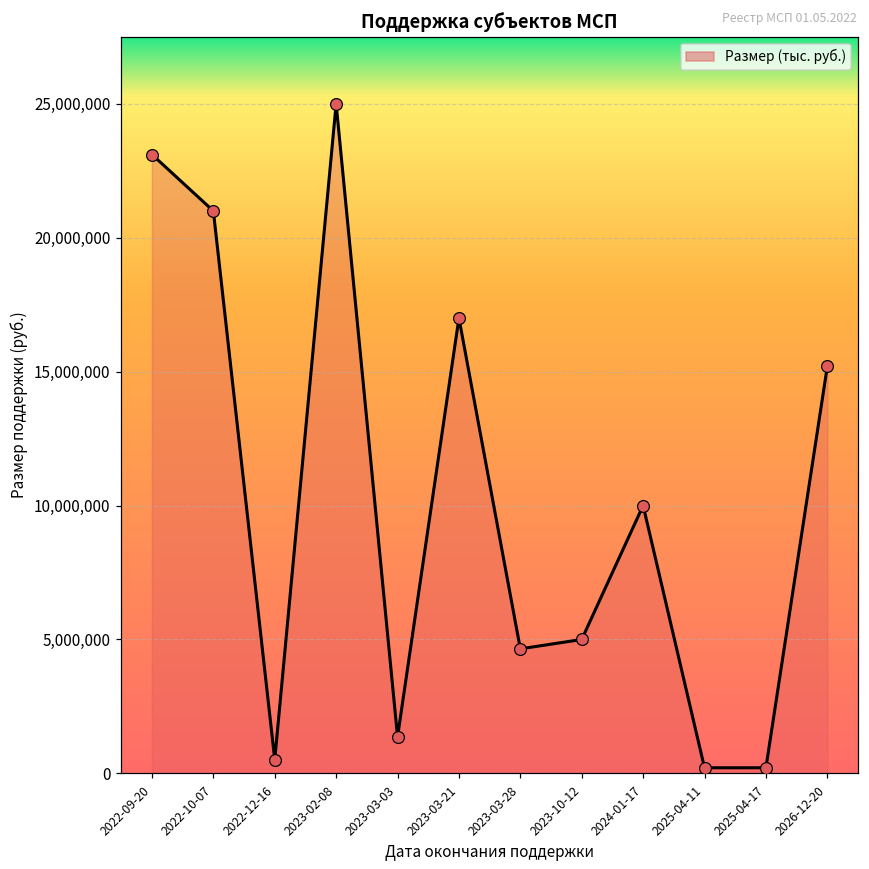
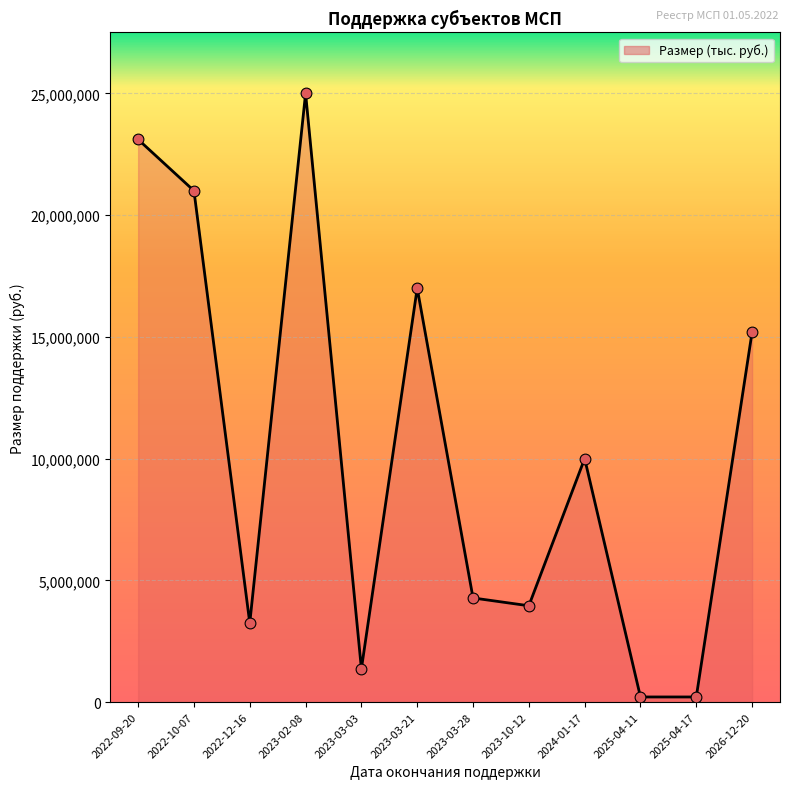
  {
    "2022-09-20": "23,100,000",
    "2022-10-07": "21,000,000",
-   "2022-12-16": "500,000",
+   "2022-12-16": "3,200,000",
    "2023-02-08": "25,000,000",
    "2023-03-03": "1,400,000",
    "2023-03-21": "17,000,000",
-   "2023-03-28": "4,700,000",
-   "2023-10-12": "5,000,000",
+   "2023-03-28": "4,300,000",
+   "2023-10-12": "4,000,000",
    "2024-01-17": "10,000,000",
    "2025-04-11": "200,000",
    "2025-04-17": "200,000",
    "2026-12-20": "15,200,000"
  }
